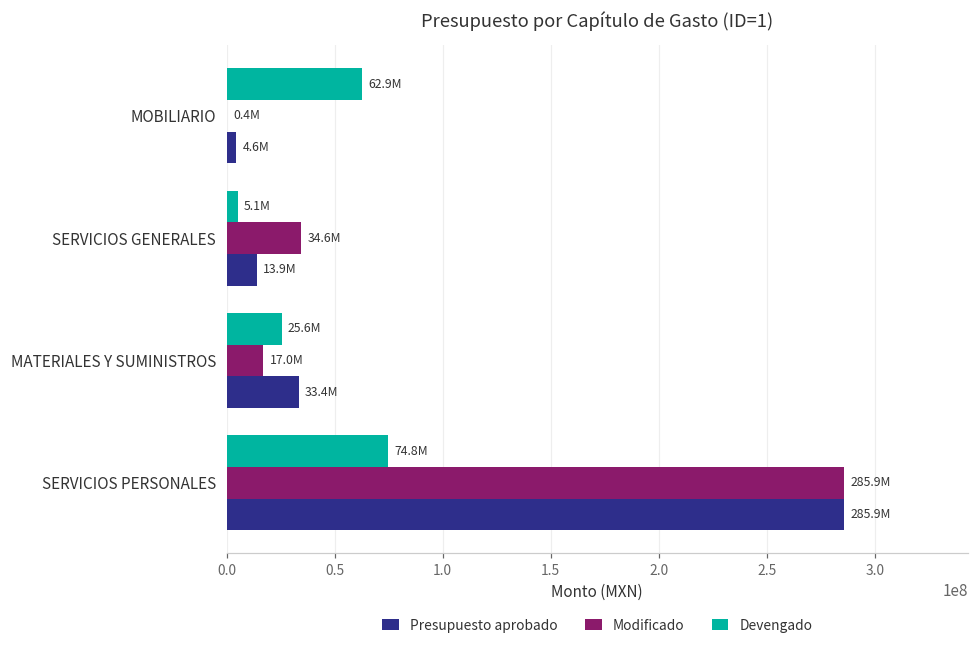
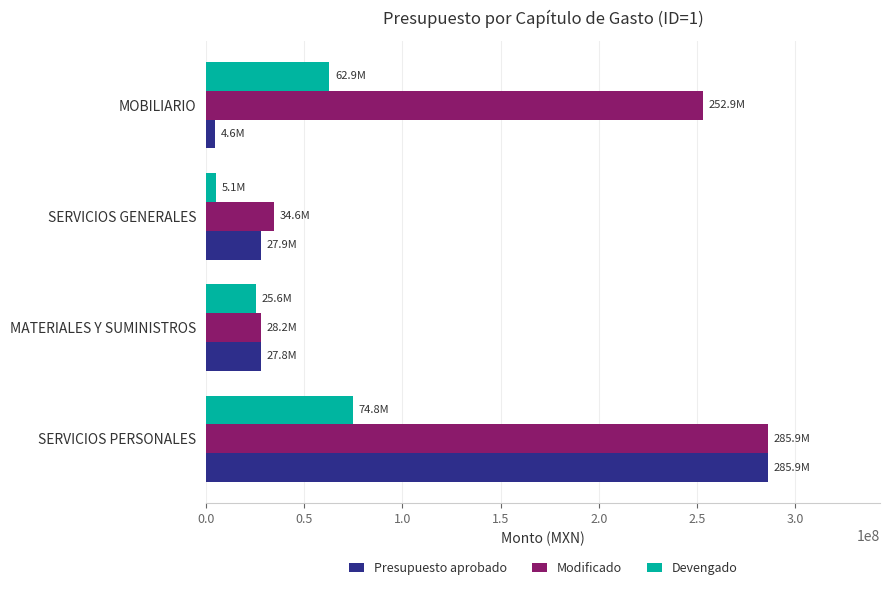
  {
    "Presupuesto aprobado": {
      "MOBILIARIO": "4.6M",
-     "SERVICIOS GENERALES": "13.9M",
-     "MATERIALES Y SUMINISTROS": "33.4M",
+     "SERVICIOS GENERALES": "27.9M",
+     "MATERIALES Y SUMINISTROS": "27.8M",
      "SERVICIOS PERSONALES": "285.9M"
    },
    "Modificado": {
-     "MOBILIARIO": "0.4M",
+     "MOBILIARIO": "252.9M",
      "SERVICIOS GENERALES": "34.6M",
-     "MATERIALES Y SUMINISTROS": "17.0M",
+     "MATERIALES Y SUMINISTROS": "28.2M",
      "SERVICIOS PERSONALES": "285.9M"
    },
    "Devengado": {
      "MOBILIARIO": "62.9M",
      "SERVICIOS GENERALES": "5.1M",
      "MATERIALES Y SUMINISTROS": "25.6M",
      "SERVICIOS PERSONALES": "74.8M"
    }
  }
